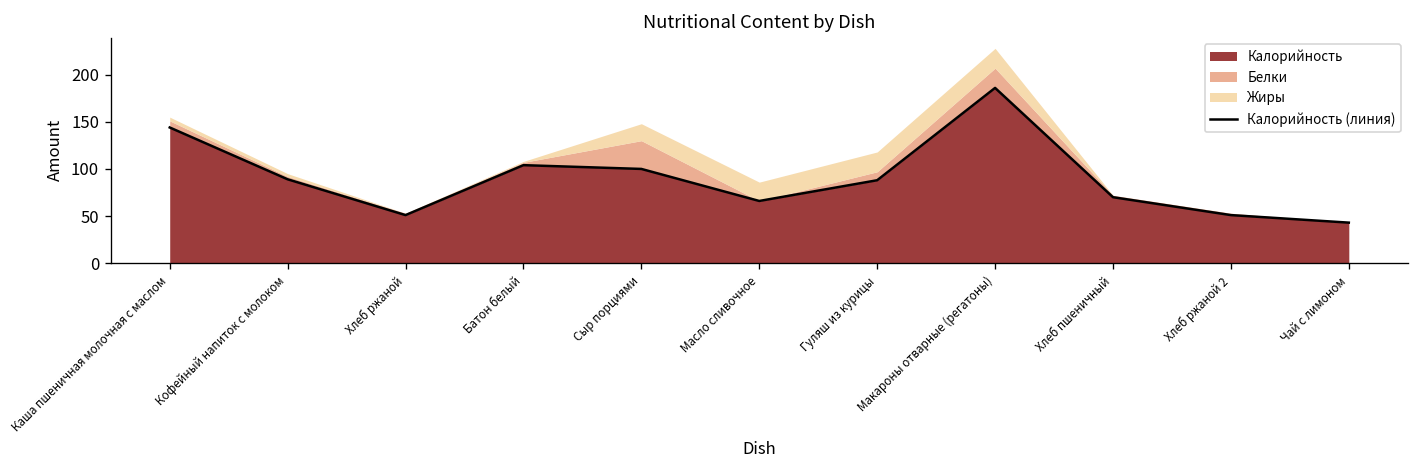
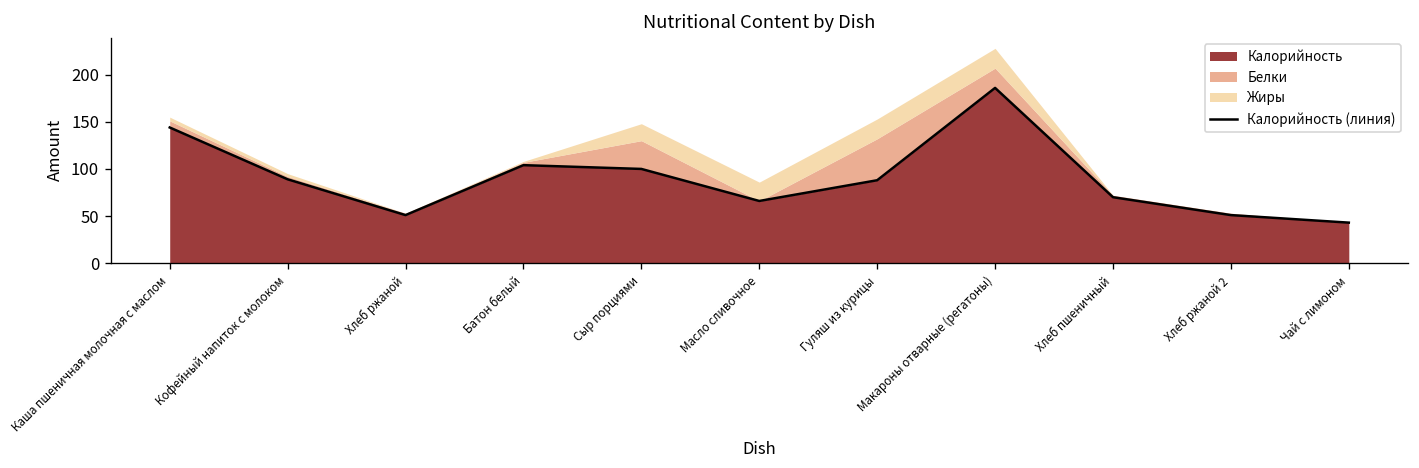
  {
    "Калорийность": {
      "Каша пшеничная молочная с маслом": 140,
      "Сыр порциями": 100,
      "Гуляш из курицы": 90,
      "Макароны отварные (регатоны)": 190
    },
    "Белки": {
      "Каша пшеничная молочная с маслом": 10,
      "Сыр порциями": 30,
-     "Гуляш из курицы": 10,
+     "Гуляш из курицы": 40,
      "Макароны отварные (регатоны)": 20
    },
    "Жиры": {
      "Каша пшеничная молочная с маслом": 0,
      "Сыр порциями": 20,
      "Масло сливочное": 20,
      "Гуляш из курицы": 20,
      "Макароны отварные (регатоны)": 20
    }
  }
